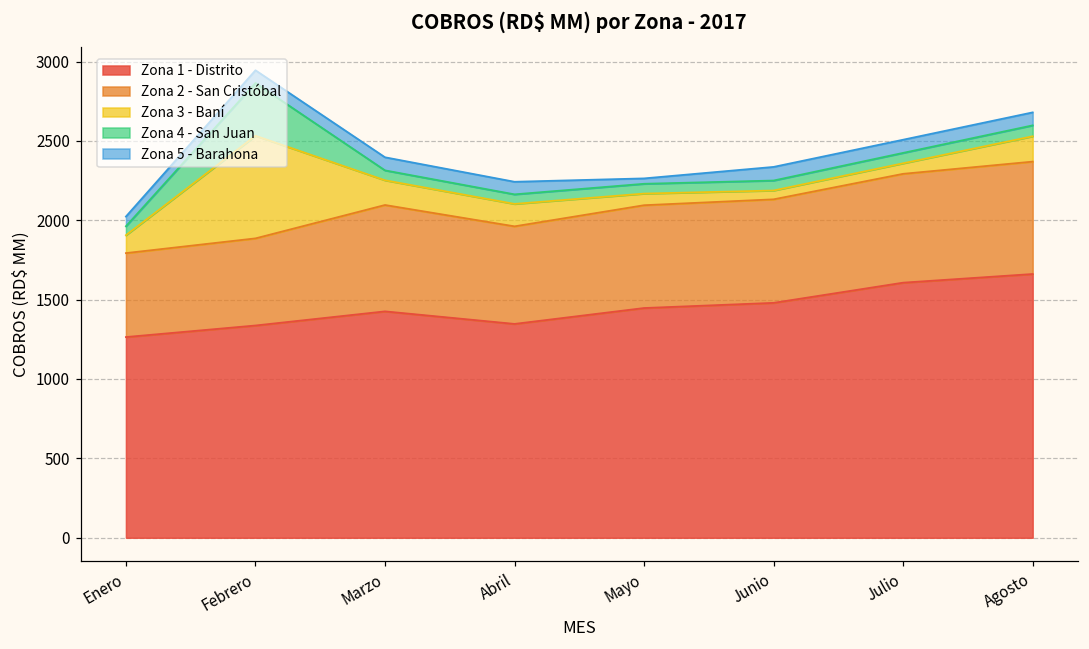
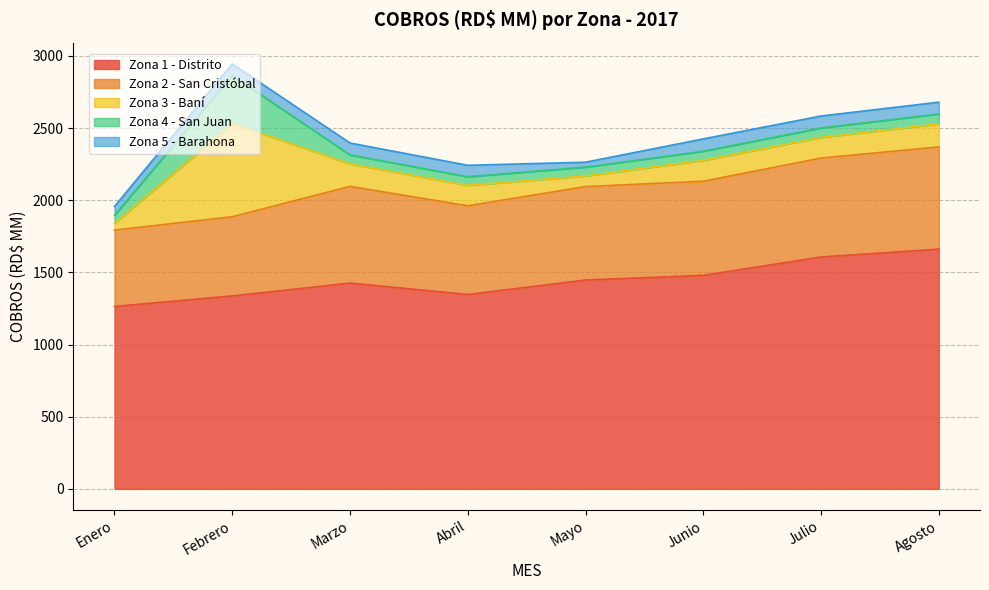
  {
    "Zona 3 - Baní": {
-     "Enero": 110,
+     "Enero": 50,
      "Marzo": 160,
      "Abril": 140,
      "Mayo": 70,
-     "Junio": 60,
-     "Julio": 70,
+     "Junio": 140,
+     "Julio": 140,
      "Agosto": 160
    },
    "Zona 4 - San Juan": {
      "Enero": 60,
      "Marzo": 60,
      "Abril": 60,
      "Mayo": 60,
      "Junio": 60,
      "Julio": 70,
      "Agosto": 70
    },
    "Zona 5 - Barahona": {
      "Enero": 60,
      "Marzo": 80,
      "Abril": 80,
      "Mayo": 30,
      "Junio": 90,
      "Julio": 80,
      "Agosto": 80
    }
  }
